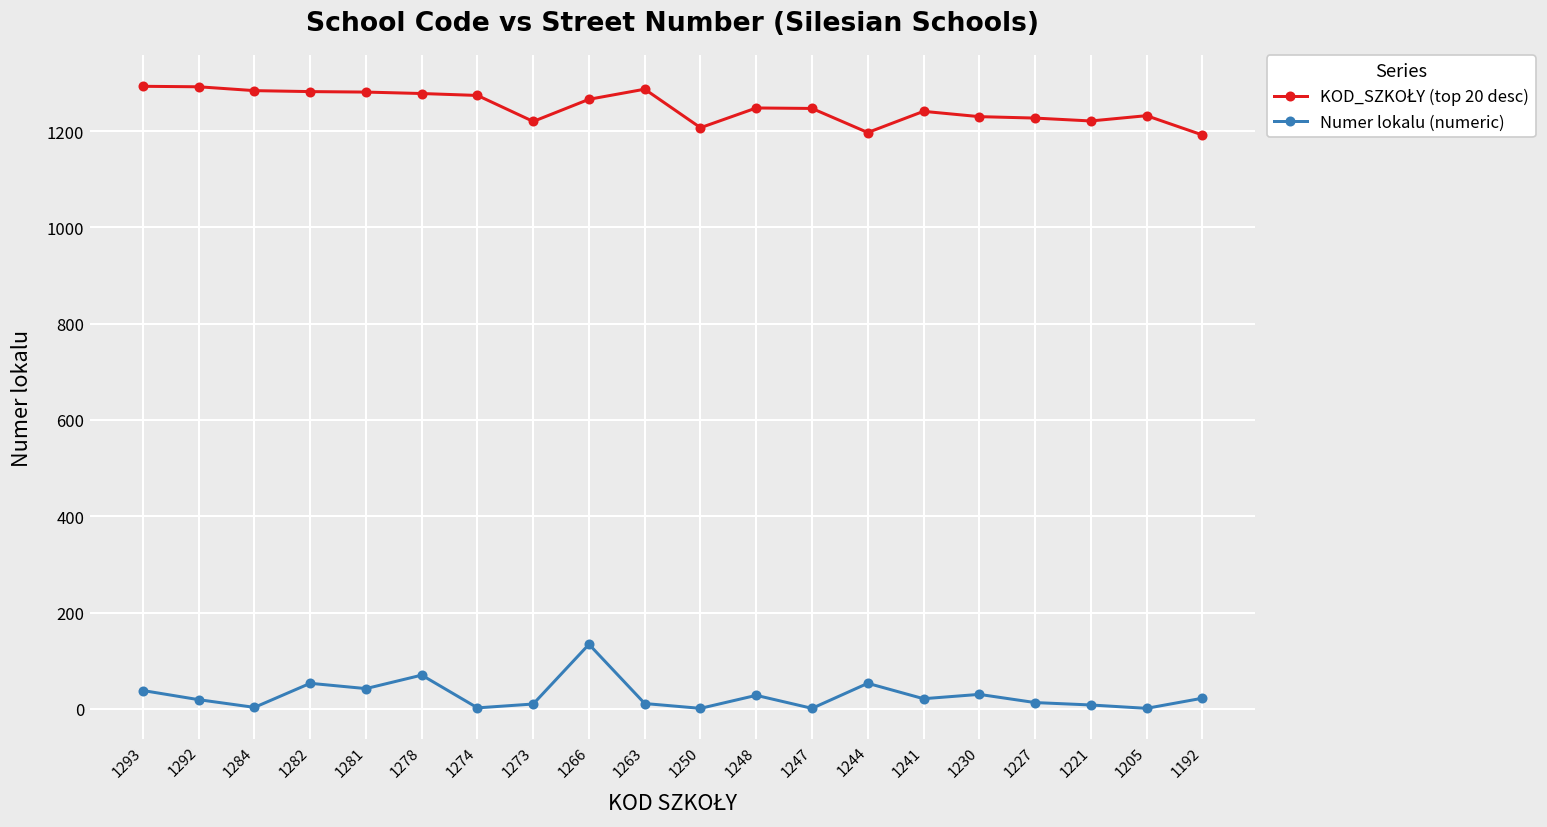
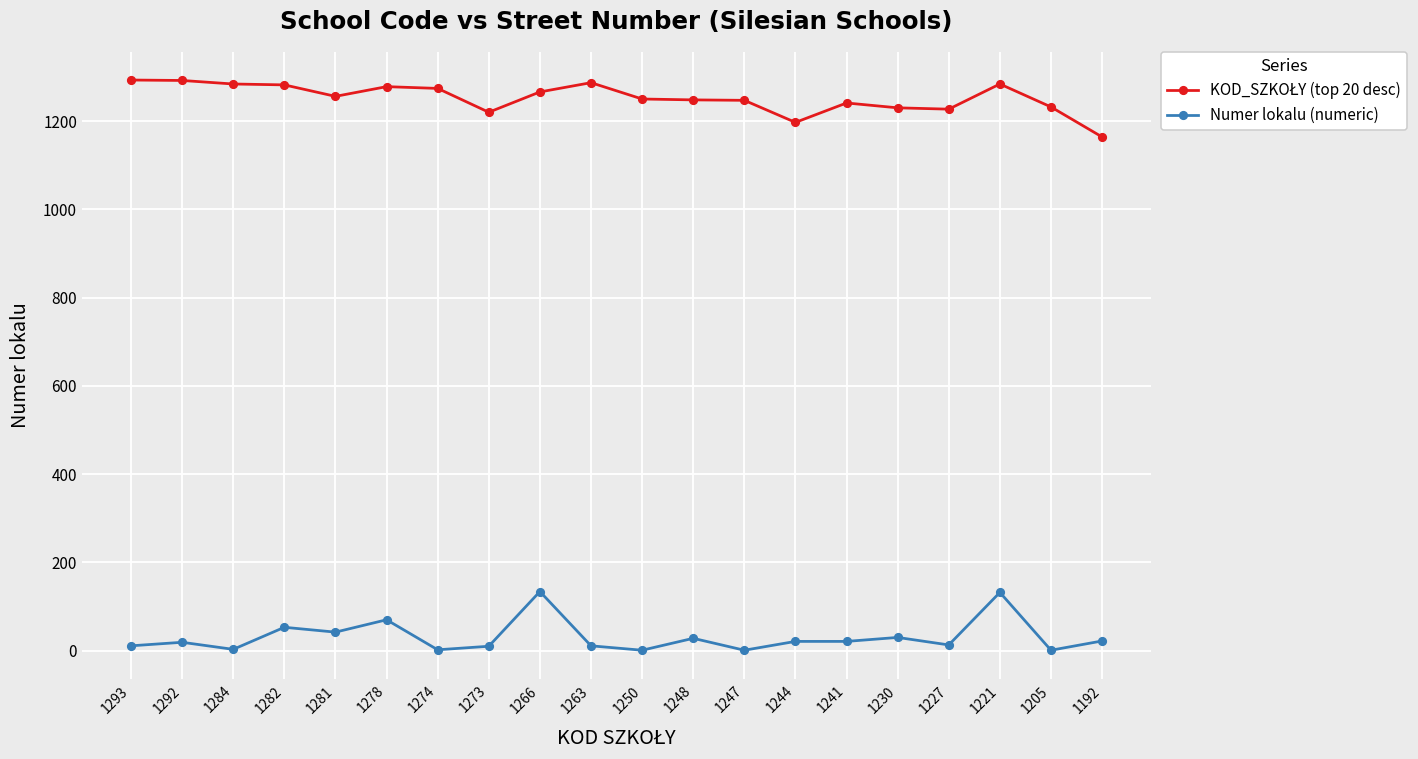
  {
    "KOD_SZKOŁY (top 20 desc)": {
      "1293": 1290,
      "1292": 1290,
      "1284": 1280,
      "1282": 1280,
-     "1281": 1280,
+     "1281": 1260,
      "1278": 1280,
      "1274": 1270,
      "1273": 1220,
      "1266": 1270,
      "1263": 1290,
-     "1250": 1210,
+     "1250": 1250,
      "1248": 1250,
      "1247": 1250,
      "1244": 1200,
      "1241": 1240,
      "1230": 1230,
      "1227": 1230,
-     "1221": 1220,
+     "1221": 1280,
      "1205": 1230,
-     "1192": 1190
+     "1192": 1160
    },
    "Numer lokalu (numeric)": {
-     "1293": 40,
+     "1293": 10,
      "1292": 20,
      "1284": 0,
      "1282": 50,
      "1281": 40,
      "1278": 70,
      "1274": 0,
      "1273": 10,
      "1266": 130,
      "1263": 10,
      "1250": 0,
      "1248": 30,
      "1247": 0,
-     "1244": 50,
+     "1244": 20,
      "1241": 20,
      "1230": 30,
      "1227": 10,
-     "1221": 10,
+     "1221": 130,
      "1205": 0,
      "1192": 20
    }
  }
